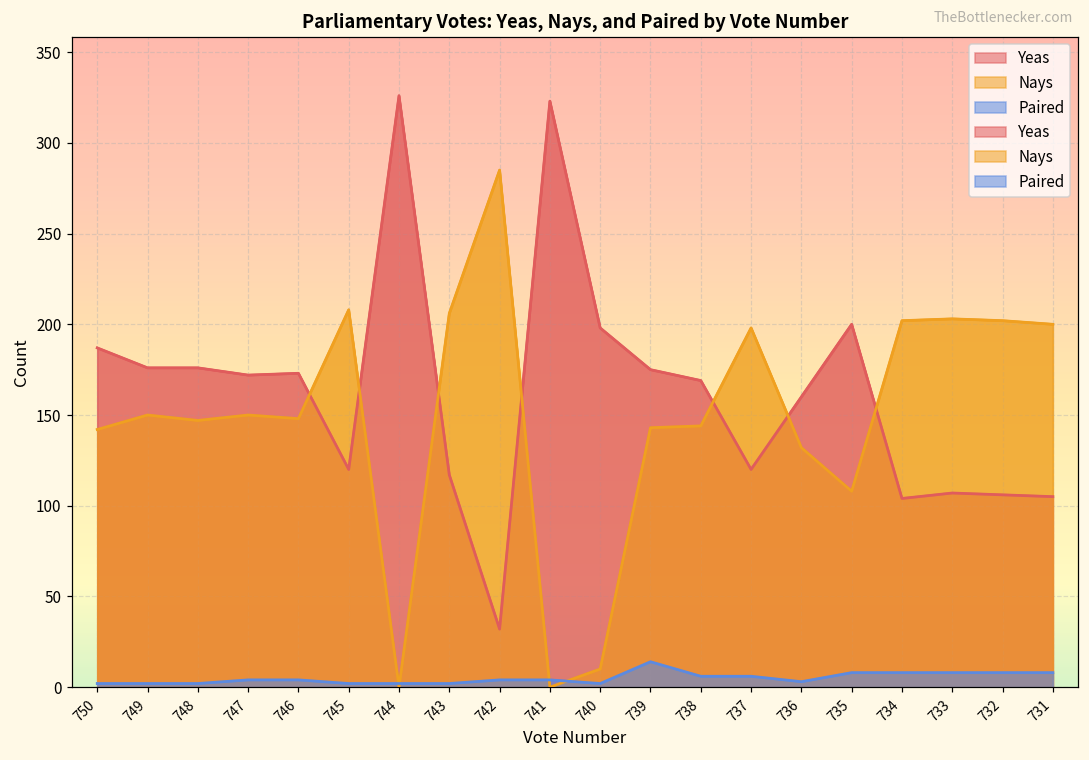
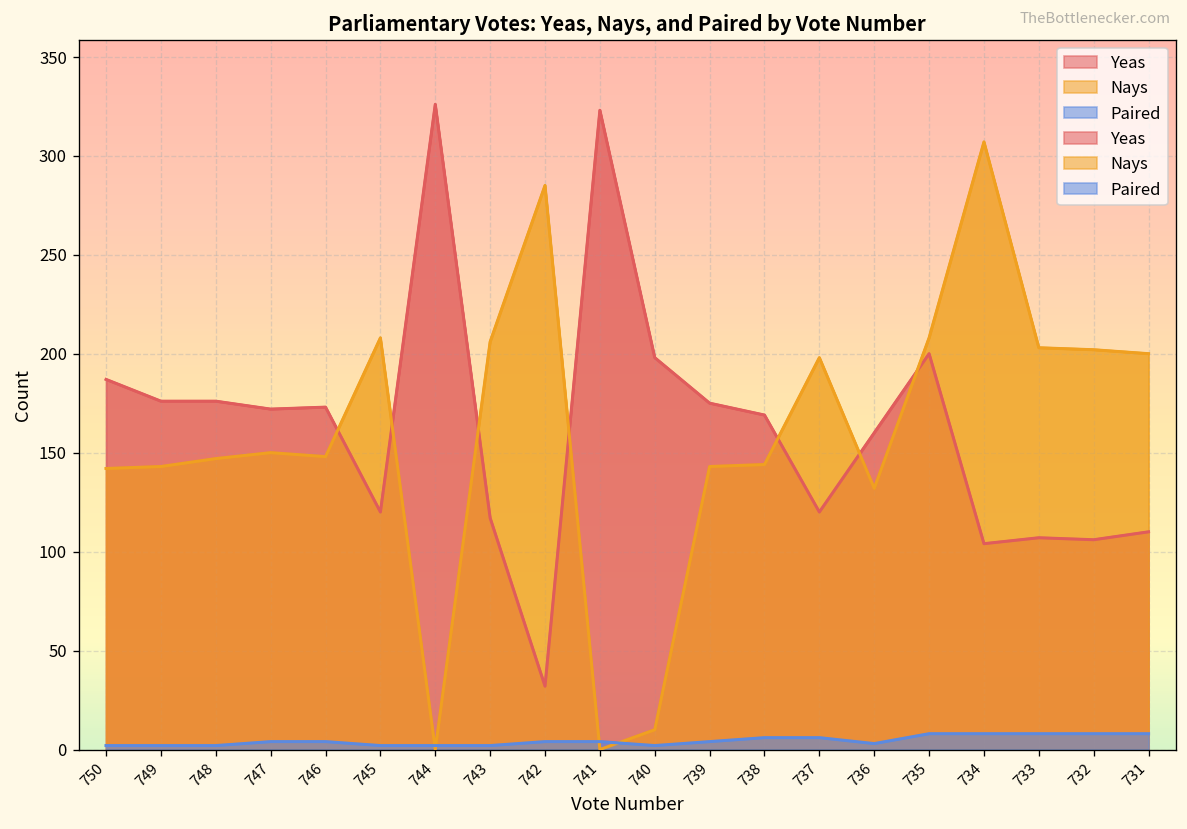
  {
    "Yeas": {
      "750": 187,
      "749": 176,
      "748": 176,
      "747": 172,
      "746": 173,
      "745": 120,
      "744": 326,
      "743": 117,
      "742": 32,
      "741": 323,
      "740": 198,
      "739": 175,
      "738": 169,
      "737": 120,
      "736": 160,
      "735": 200,
      "734": 104,
      "733": 107,
      "732": 106,
-     "731": 105
+     "731": 110
    },
    "Nays": {
      "750": 142,
-     "749": 150,
+     "749": 143,
      "748": 147,
      "747": 150,
      "746": 148,
      "745": 208,
      "744": 0,
      "743": 206,
      "742": 285,
      "741": 0,
      "740": 10,
      "739": 143,
      "738": 144,
      "737": 198,
      "736": 132,
-     "735": 108,
-     "734": 202,
+     "735": 208,
+     "734": 307,
      "733": 203,
      "732": 202,
      "731": 200
    },
    "Paired": {
      "750": 2,
      "749": 2,
      "748": 2,
      "747": 4,
      "746": 4,
      "745": 2,
      "744": 2,
      "743": 2,
      "742": 4,
      "741": 4,
      "740": 2,
-     "739": 14,
+     "739": 4,
      "738": 6,
      "737": 6,
      "736": 3,
      "735": 8,
      "734": 8,
      "733": 8,
      "732": 8,
      "731": 8
    }
  }
